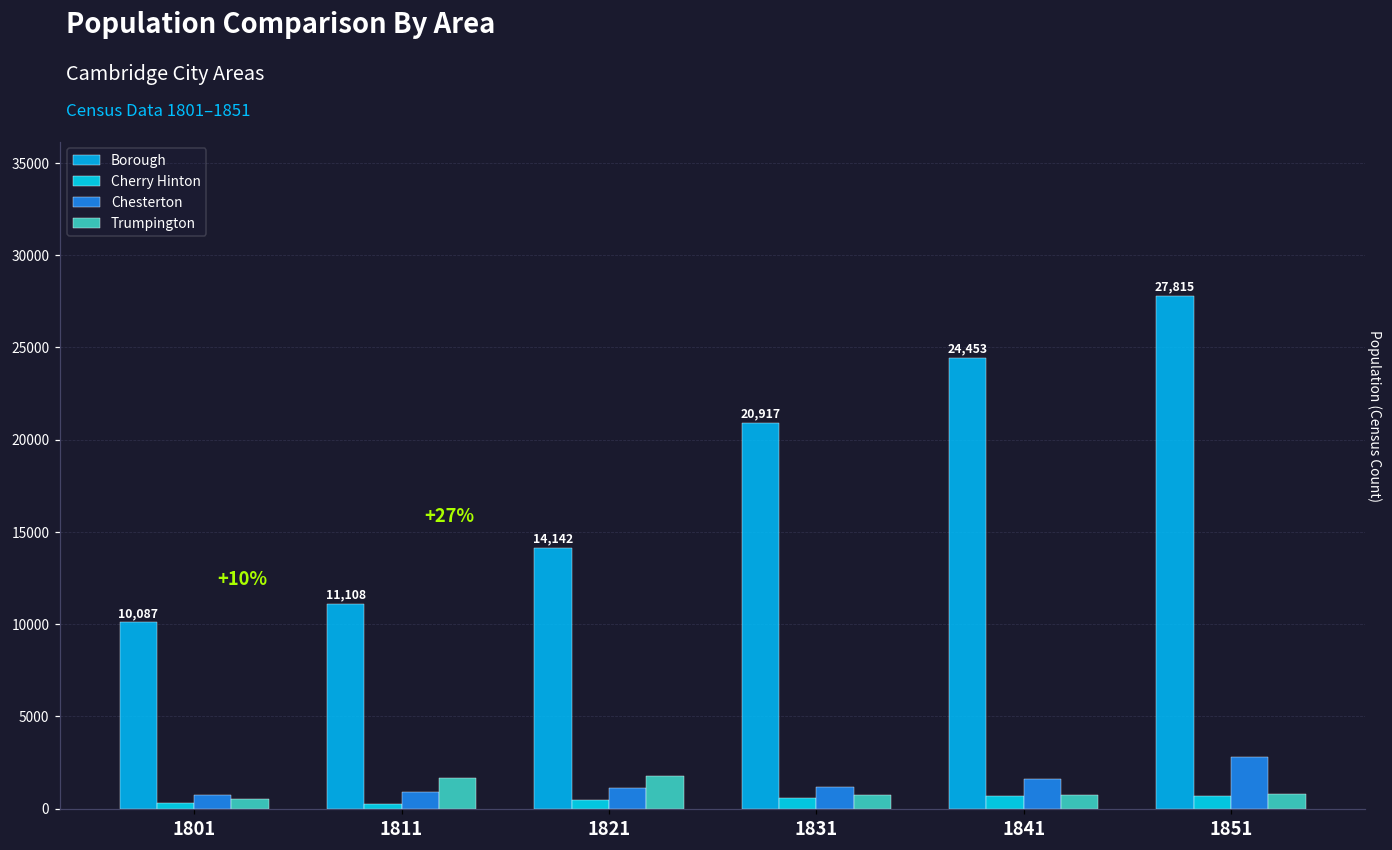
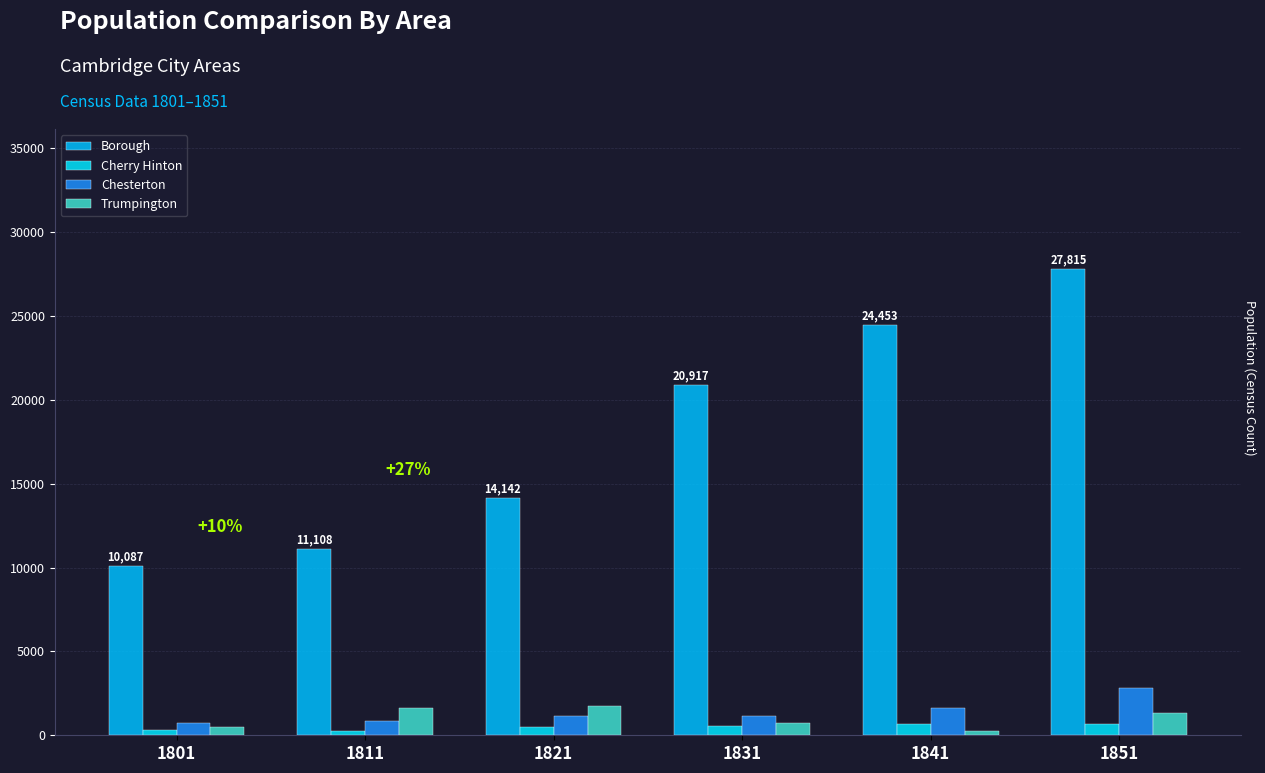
  {
    "Trumpington": {
      "1801": 500,
      "1811": 1600,
      "1821": 1800,
      "1831": 700,
-     "1841": 800,
-     "1851": 800
+     "1841": 300,
+     "1851": 1400
    }
  }
